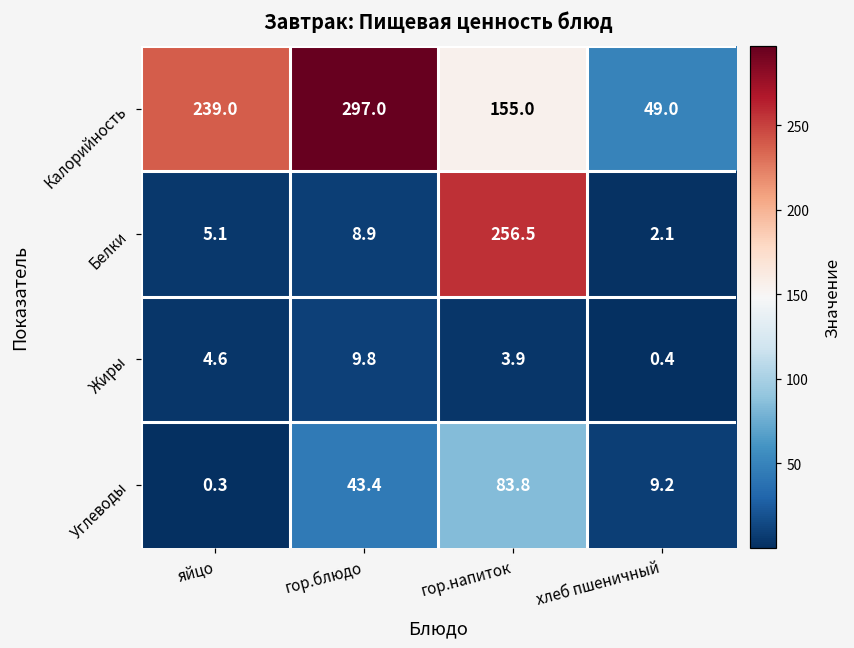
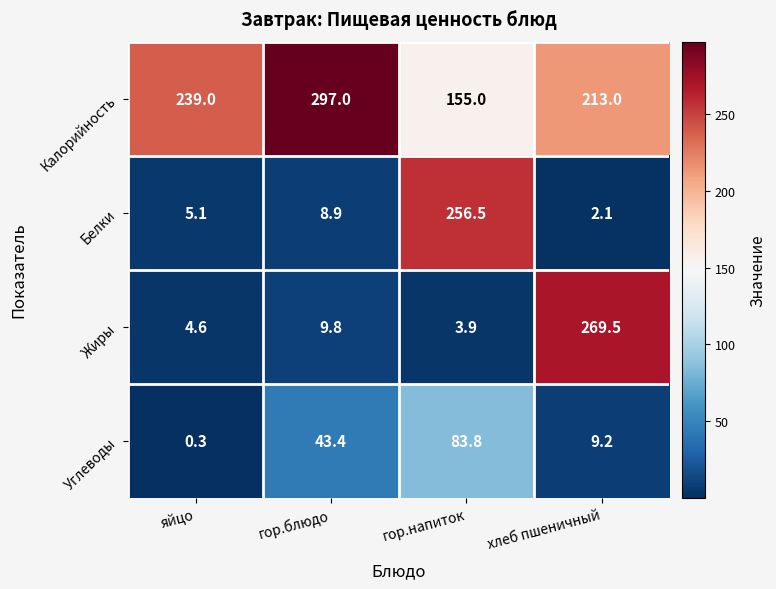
  {
    "Калорийность": {
      "яйцо": 239.0,
      "гор.блюдо": 297.0,
      "гор.напиток": 155.0,
-     "хлеб пшеничный": 49.0
+     "хлеб пшеничный": 213.0
    },
    "Белки": {
      "яйцо": 5.1,
      "гор.блюдо": 8.9,
      "гор.напиток": 256.5,
      "хлеб пшеничный": 2.1
    },
    "Жиры": {
      "яйцо": 4.6,
      "гор.блюдо": 9.8,
      "гор.напиток": 3.9,
-     "хлеб пшеничный": 0.4
+     "хлеб пшеничный": 269.5
    },
    "Углеводы": {
      "яйцо": 0.3,
      "гор.блюдо": 43.4,
      "гор.напиток": 83.8,
      "хлеб пшеничный": 9.2
    }
  }
